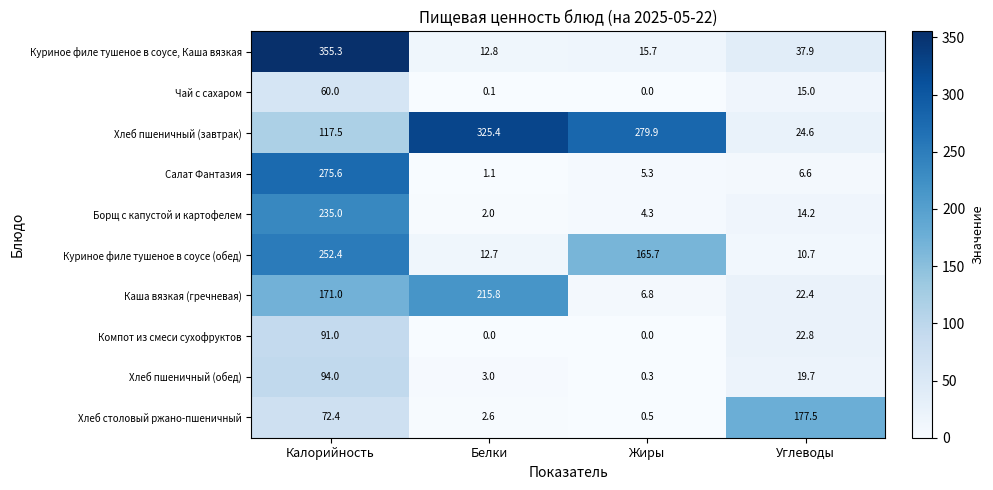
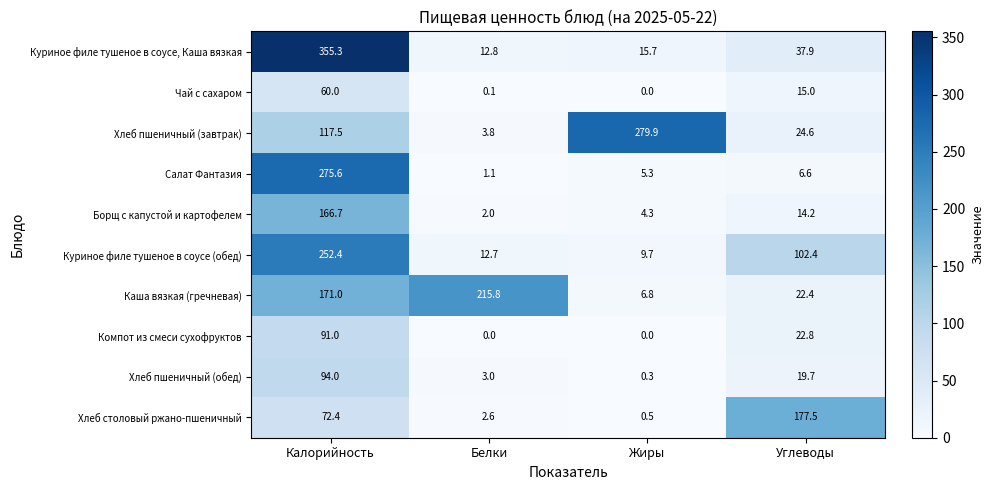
  {
    "Куриное филе тушеное в соусе, Каша вязкая": {
      "Калорийность": 355.3,
      "Белки": 12.8,
      "Жиры": 15.7,
      "Углеводы": 37.9
    },
    "Чай с сахаром": {
      "Калорийность": 60.0,
      "Белки": 0.1,
      "Жиры": 0.0,
      "Углеводы": 15.0
    },
    "Хлеб пшеничный (завтрак)": {
      "Калорийность": 117.5,
-     "Белки": 325.4,
+     "Белки": 3.8,
      "Жиры": 279.9,
      "Углеводы": 24.6
    },
    "Салат Фантазия": {
      "Калорийность": 275.6,
      "Белки": 1.1,
      "Жиры": 5.3,
      "Углеводы": 6.6
    },
    "Борщ с капустой и картофелем": {
-     "Калорийность": 235.0,
+     "Калорийность": 166.7,
      "Белки": 2.0,
      "Жиры": 4.3,
      "Углеводы": 14.2
    },
    "Куриное филе тушеное в соусе (обед)": {
      "Калорийность": 252.4,
      "Белки": 12.7,
-     "Жиры": 165.7,
-     "Углеводы": 10.7
+     "Жиры": 9.7,
+     "Углеводы": 102.4
    },
    "Каша вязкая (гречневая)": {
      "Калорийность": 171.0,
      "Белки": 215.8,
      "Жиры": 6.8,
      "Углеводы": 22.4
    },
    "Компот из смеси сухофруктов": {
      "Калорийность": 91.0,
      "Белки": 0.0,
      "Жиры": 0.0,
      "Углеводы": 22.8
    },
    "Хлеб пшеничный (обед)": {
      "Калорийность": 94.0,
      "Белки": 3.0,
      "Жиры": 0.3,
      "Углеводы": 19.7
    },
    "Хлеб столовый ржано-пшеничный": {
      "Калорийность": 72.4,
      "Белки": 2.6,
      "Жиры": 0.5,
      "Углеводы": 177.5
    }
  }
